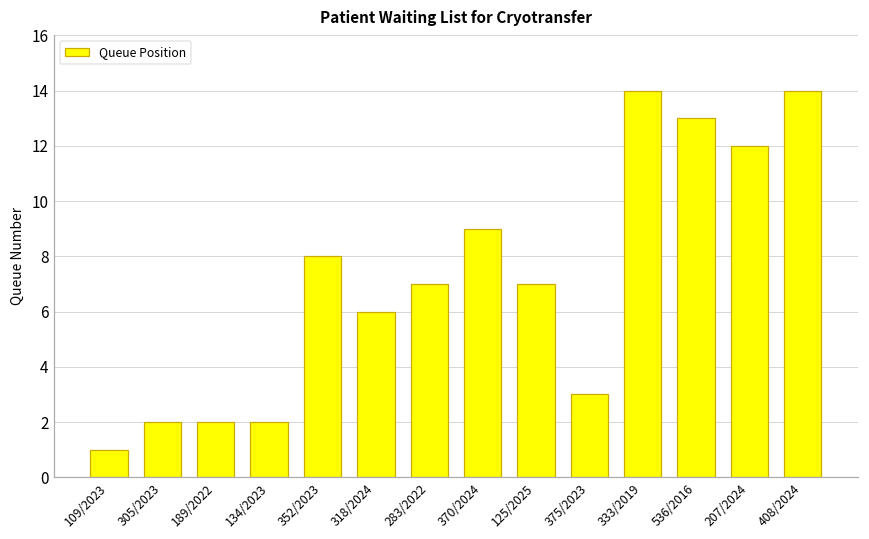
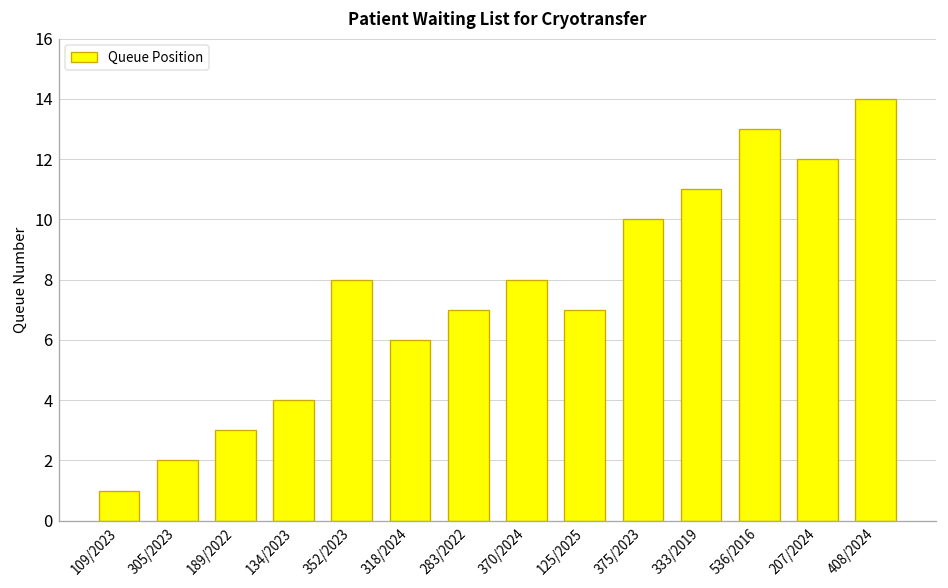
  {
    "109/2023": 1,
    "305/2023": 2,
-   "189/2022": 2,
-   "134/2023": 2,
+   "189/2022": 3,
+   "134/2023": 4,
    "352/2023": 8,
    "318/2024": 6,
    "283/2022": 7,
-   "370/2024": 9,
+   "370/2024": 8,
    "125/2025": 7,
-   "375/2023": 3,
-   "333/2019": 14,
+   "375/2023": 10,
+   "333/2019": 11,
    "536/2016": 13,
    "207/2024": 12,
    "408/2024": 14
  }
